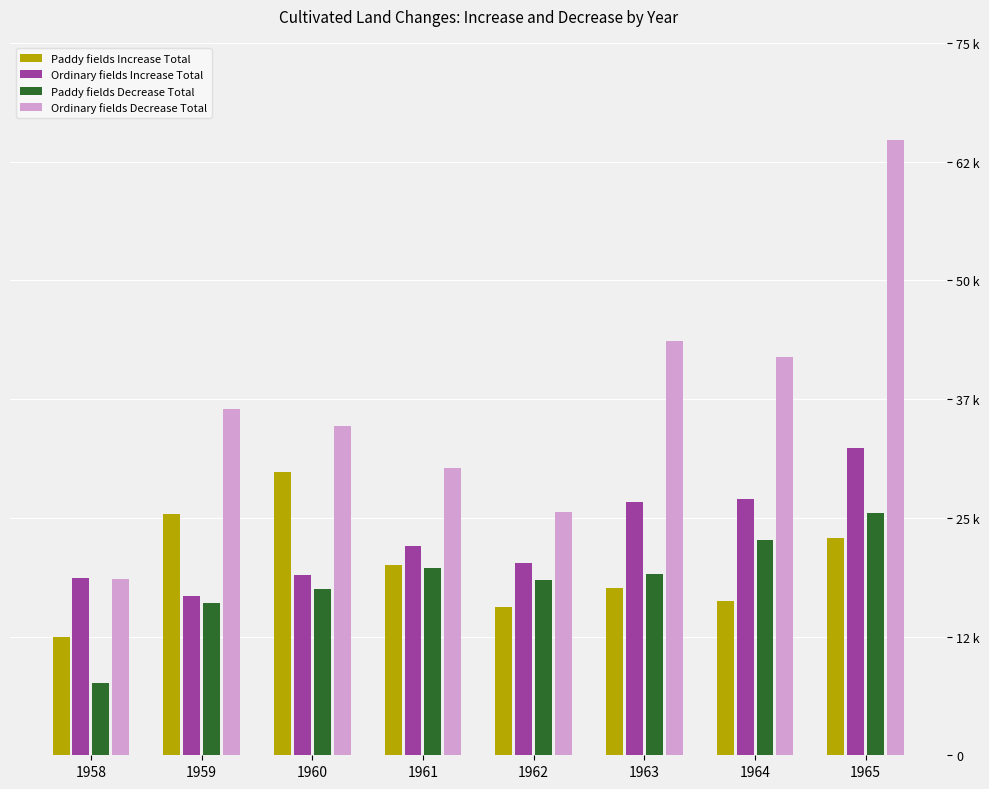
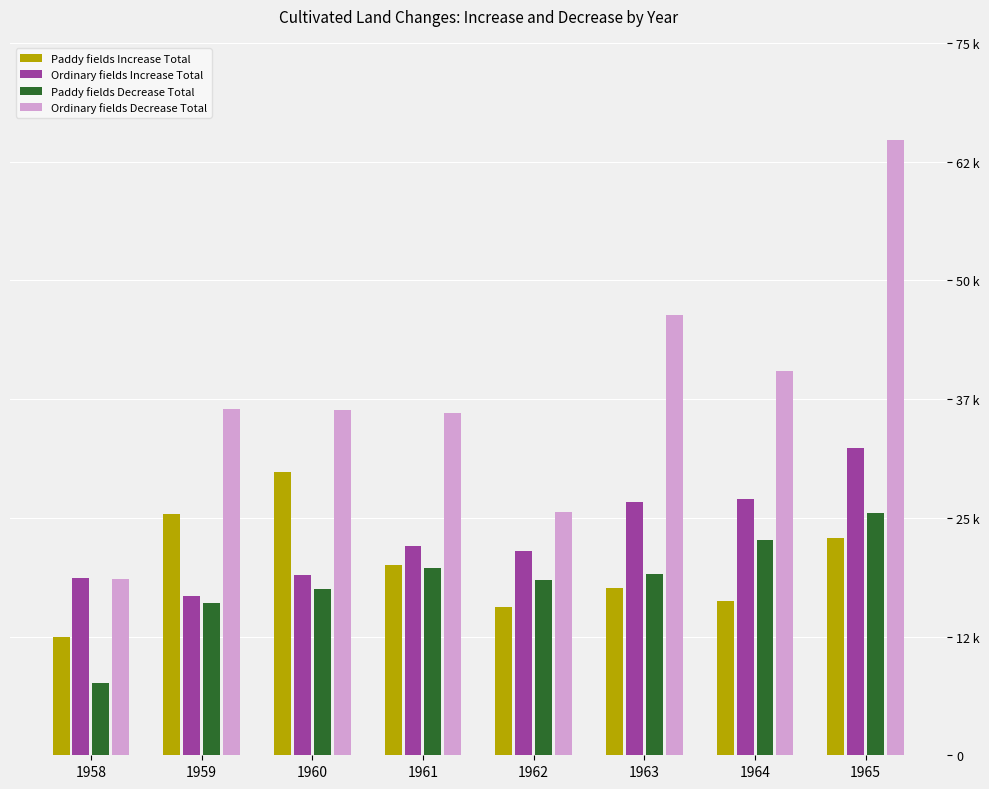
  {
    "Paddy fields Increase Total": {
      "1958": 13000,
      "1959": 25000,
      "1960": 30000,
      "1961": 20000,
      "1962": 16000,
      "1963": 18000,
      "1964": 16000,
      "1965": 23000
    },
    "Ordinary fields Increase Total": {
      "1958": 19000,
      "1959": 17000,
      "1960": 19000,
      "1961": 22000,
-     "1962": 20000,
+     "1962": 22000,
      "1963": 27000,
      "1964": 27000,
      "1965": 32000
    },
    "Paddy fields Decrease Total": {
      "1958": 8000,
      "1959": 16000,
      "1960": 18000,
      "1961": 20000,
      "1962": 18000,
      "1963": 19000,
      "1964": 23000,
      "1965": 26000
    },
    "Ordinary fields Decrease Total": {
      "1958": 19000,
      "1959": 36000,
-     "1960": 35000,
-     "1961": 30000,
+     "1960": 36000,
+     "1961": 36000,
      "1962": 26000,
-     "1963": 44000,
-     "1964": 42000,
+     "1963": 46000,
+     "1964": 41000,
      "1965": 65000
    }
  }
